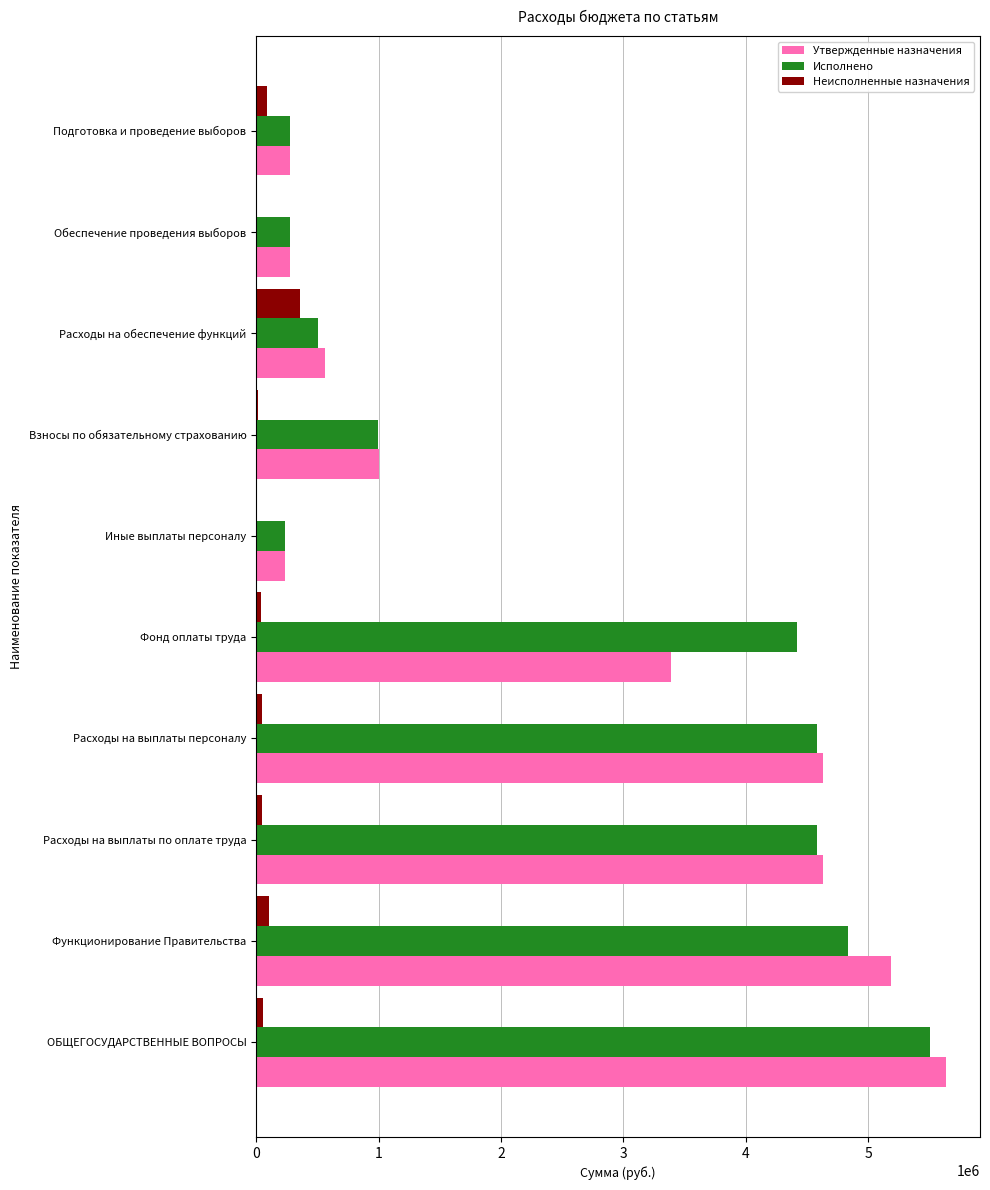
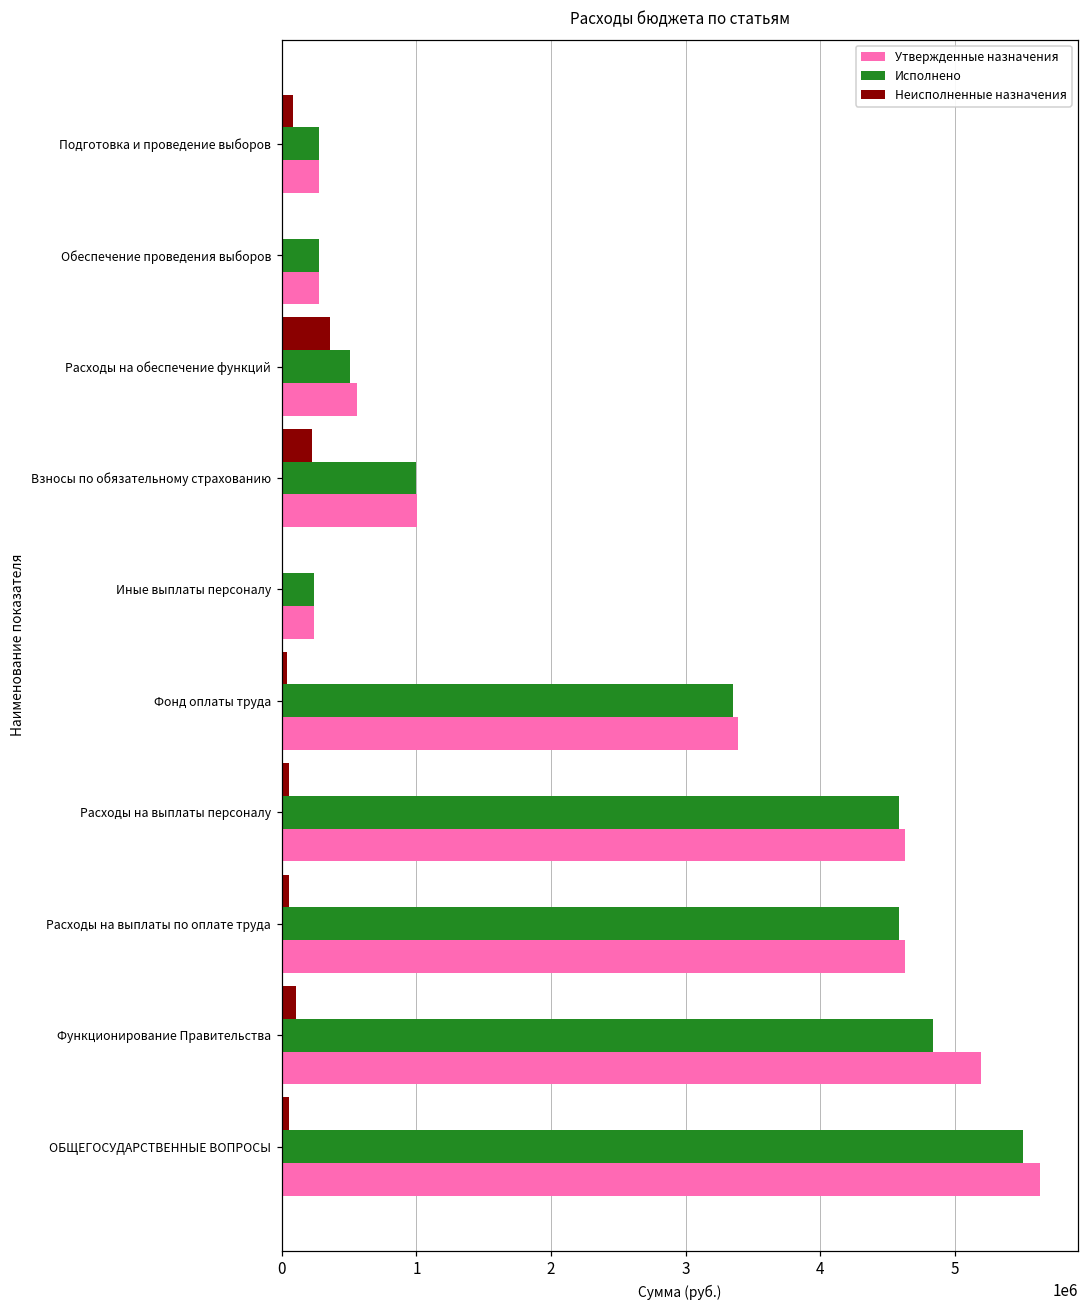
  {
    "Утвержденные назначения": {
      "Подготовка и проведение выборов": 270000,
      "Обеспечение проведения выборов": 270000,
      "Расходы на обеспечение функций": 560000,
      "Взносы по обязательному страхованию": 1000000,
      "Иные выплаты персоналу": 240000,
      "Фонд оплаты труда": 3390000,
      "Расходы на выплаты персоналу": 4630000,
      "Расходы на выплаты по оплате труда": 4630000,
      "Функционирование Правительства": 5190000,
      "ОБЩЕГОСУДАРСТВЕННЫЕ ВОПРОСЫ": 5630000
    },
    "Исполнено": {
      "Подготовка и проведение выборов": 270000,
      "Обеспечение проведения выборов": 270000,
      "Расходы на обеспечение функций": 510000,
      "Взносы по обязательному страхованию": 990000,
      "Иные выплаты персоналу": 240000,
-     "Фонд оплаты труда": 4420000,
+     "Фонд оплаты труда": 3350000,
      "Расходы на выплаты персоналу": 4580000,
      "Расходы на выплаты по оплате труда": 4580000,
      "Функционирование Правительства": 4840000,
      "ОБЩЕГОСУДАРСТВЕННЫЕ ВОПРОСЫ": 5500000
    },
    "Неисполненные назначения": {
      "Подготовка и проведение выборов": 90000,
      "Расходы на обеспечение функций": 360000,
-     "Взносы по обязательному страхованию": 10000,
+     "Взносы по обязательному страхованию": 220000,
      "Фонд оплаты труда": 40000,
      "Расходы на выплаты персоналу": 50000,
      "Расходы на выплаты по оплате труда": 50000,
      "Функционирование Правительства": 100000,
      "ОБЩЕГОСУДАРСТВЕННЫЕ ВОПРОСЫ": 50000
    }
  }
